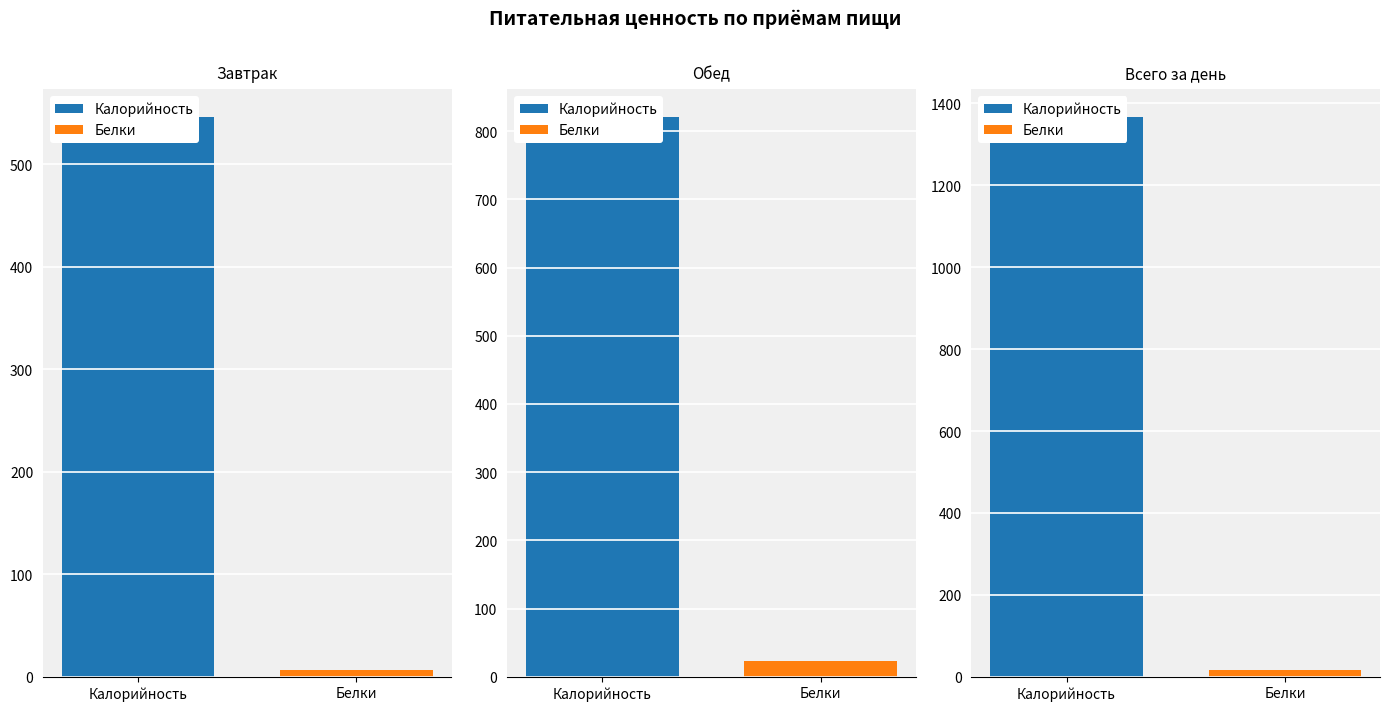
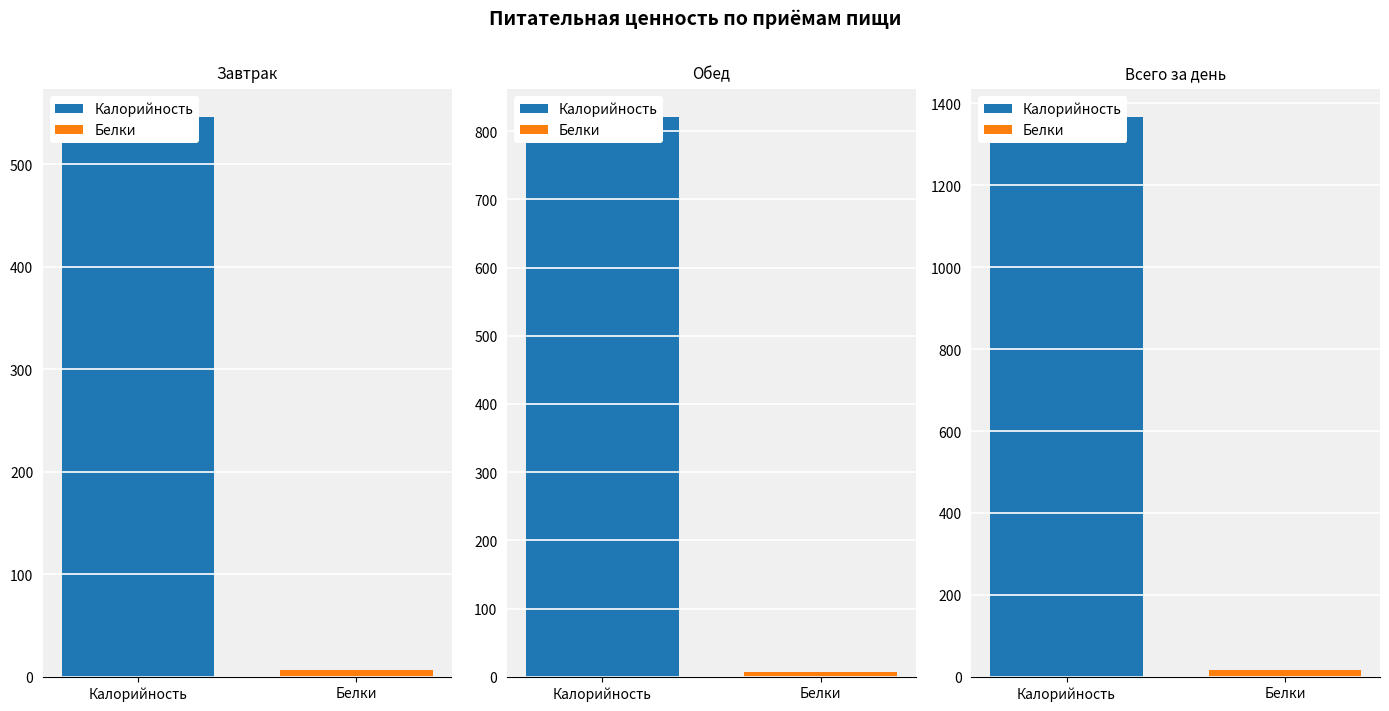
  {
    "Завтрак": {
      "Белки": 7
    },
    "Обед": {
-     "Белки": 20
+     "Белки": 10
    },
    "Всего за день": {
      "Белки": 20
    }
  }
